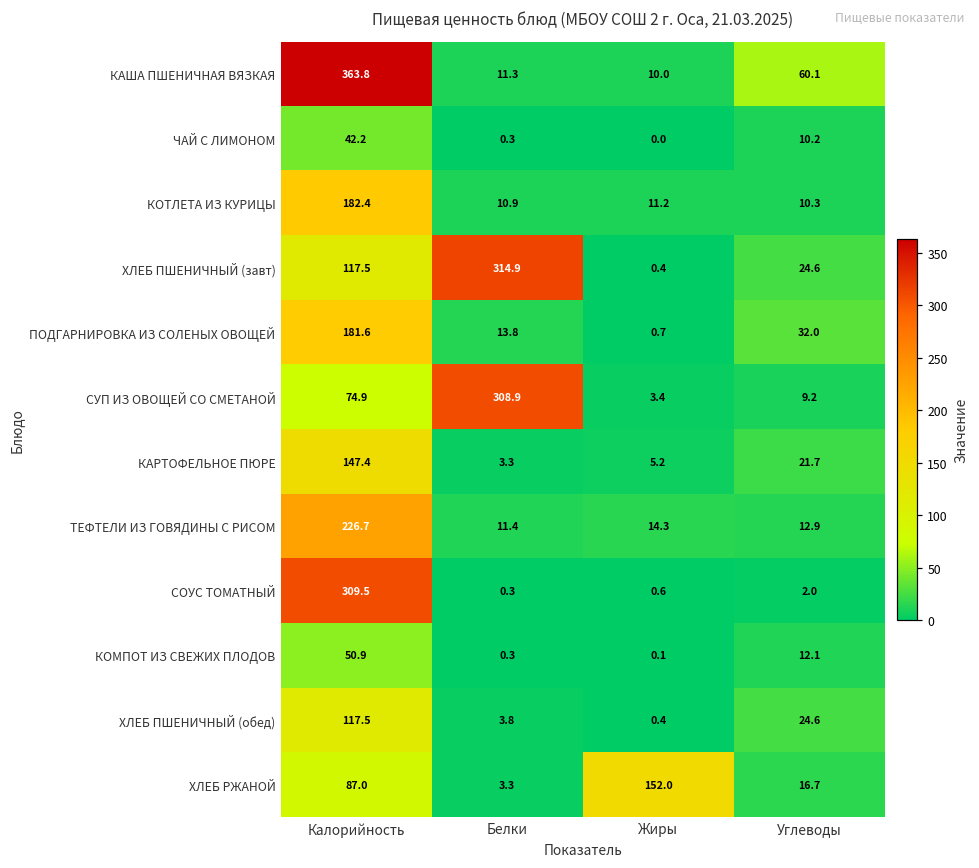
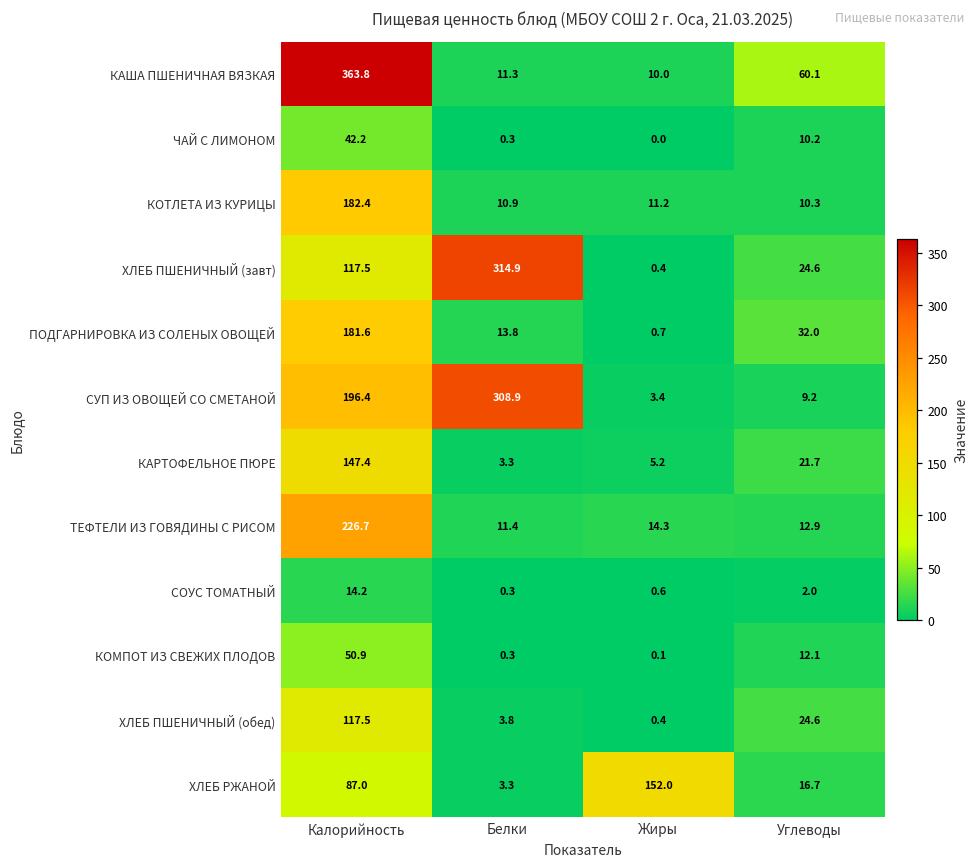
  {
    "КАША ПШЕНИЧНАЯ ВЯЗКАЯ": {
      "Калорийность": 363.8,
      "Белки": 11.3,
      "Жиры": 10.0,
      "Углеводы": 60.1
    },
    "ЧАЙ С ЛИМОНОМ": {
      "Калорийность": 42.2,
      "Белки": 0.3,
      "Жиры": 0.0,
      "Углеводы": 10.2
    },
    "КОТЛЕТА ИЗ КУРИЦЫ": {
      "Калорийность": 182.4,
      "Белки": 10.9,
      "Жиры": 11.2,
      "Углеводы": 10.3
    },
    "ХЛЕБ ПШЕНИЧНЫЙ (завт)": {
      "Калорийность": 117.5,
      "Белки": 314.9,
      "Жиры": 0.4,
      "Углеводы": 24.6
    },
    "ПОДГАРНИРОВКА ИЗ СОЛЕНЫХ ОВОЩЕЙ": {
      "Калорийность": 181.6,
      "Белки": 13.8,
      "Жиры": 0.7,
      "Углеводы": 32.0
    },
    "СУП ИЗ ОВОЩЕЙ СО СМЕТАНОЙ": {
-     "Калорийность": 74.9,
+     "Калорийность": 196.4,
      "Белки": 308.9,
      "Жиры": 3.4,
      "Углеводы": 9.2
    },
    "КАРТОФЕЛЬНОЕ ПЮРЕ": {
      "Калорийность": 147.4,
      "Белки": 3.3,
      "Жиры": 5.2,
      "Углеводы": 21.7
    },
    "ТЕФТЕЛИ ИЗ ГОВЯДИНЫ С РИСОМ": {
      "Калорийность": 226.7,
      "Белки": 11.4,
      "Жиры": 14.3,
      "Углеводы": 12.9
    },
    "СОУС ТОМАТНЫЙ": {
-     "Калорийность": 309.5,
+     "Калорийность": 14.2,
      "Белки": 0.3,
      "Жиры": 0.6,
      "Углеводы": 2.0
    },
    "КОМПОТ ИЗ СВЕЖИХ ПЛОДОВ": {
      "Калорийность": 50.9,
      "Белки": 0.3,
      "Жиры": 0.1,
      "Углеводы": 12.1
    },
    "ХЛЕБ ПШЕНИЧНЫЙ (обед)": {
      "Калорийность": 117.5,
      "Белки": 3.8,
      "Жиры": 0.4,
      "Углеводы": 24.6
    },
    "ХЛЕБ РЖАНОЙ": {
      "Калорийность": 87.0,
      "Белки": 3.3,
      "Жиры": 152.0,
      "Углеводы": 16.7
    }
  }
